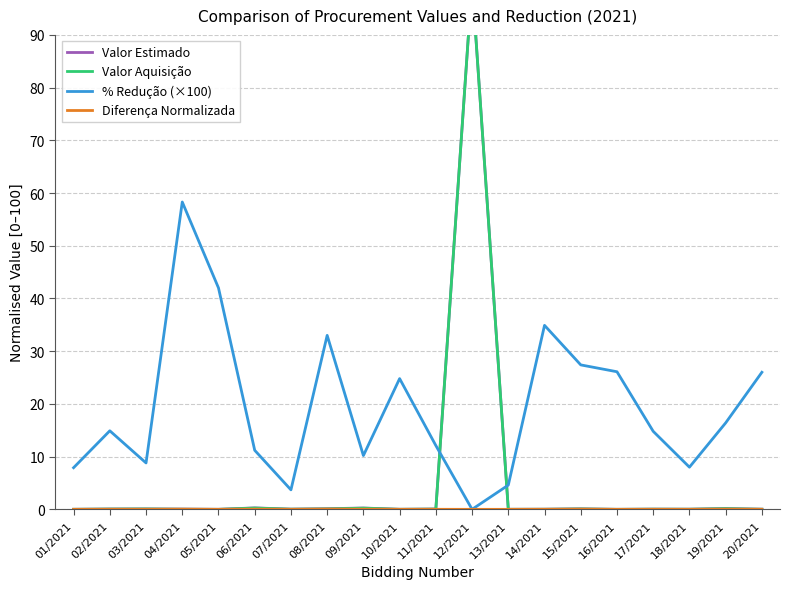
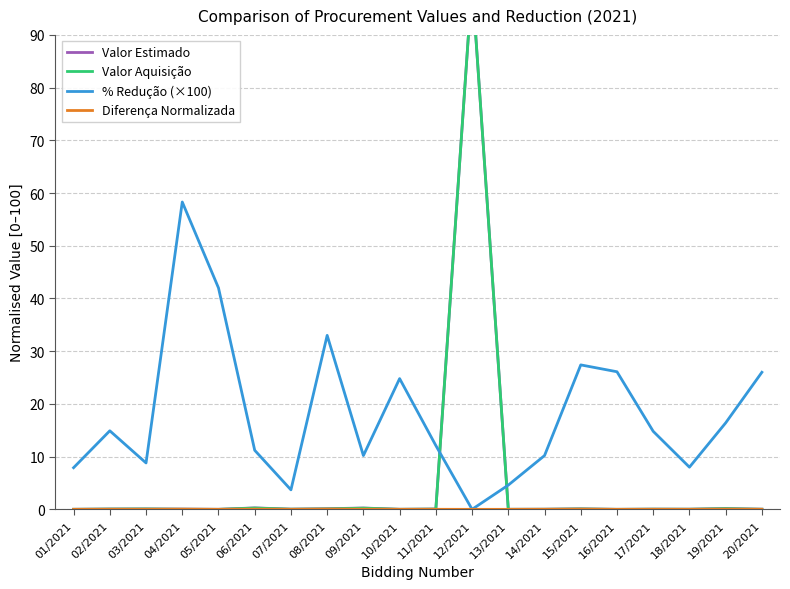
  {
    "% Redução (×100)": {
      "01/2021": 8,
      "02/2021": 15,
      "03/2021": 9,
      "04/2021": 58,
      "05/2021": 42,
      "06/2021": 11,
      "07/2021": 4,
      "08/2021": 33,
      "09/2021": 10,
      "10/2021": 25,
      "11/2021": 12,
      "13/2021": 5,
-     "14/2021": 35,
+     "14/2021": 10,
      "15/2021": 27,
      "16/2021": 26,
      "17/2021": 15,
      "18/2021": 8,
      "19/2021": 16,
      "20/2021": 26
    }
  }
